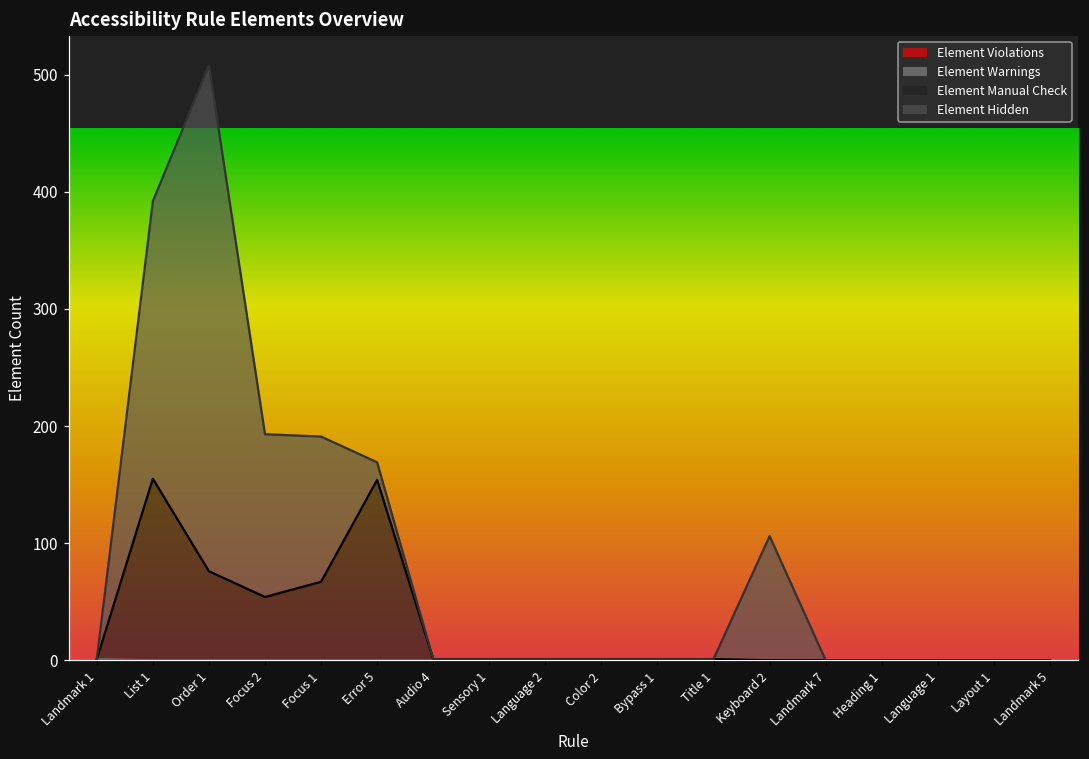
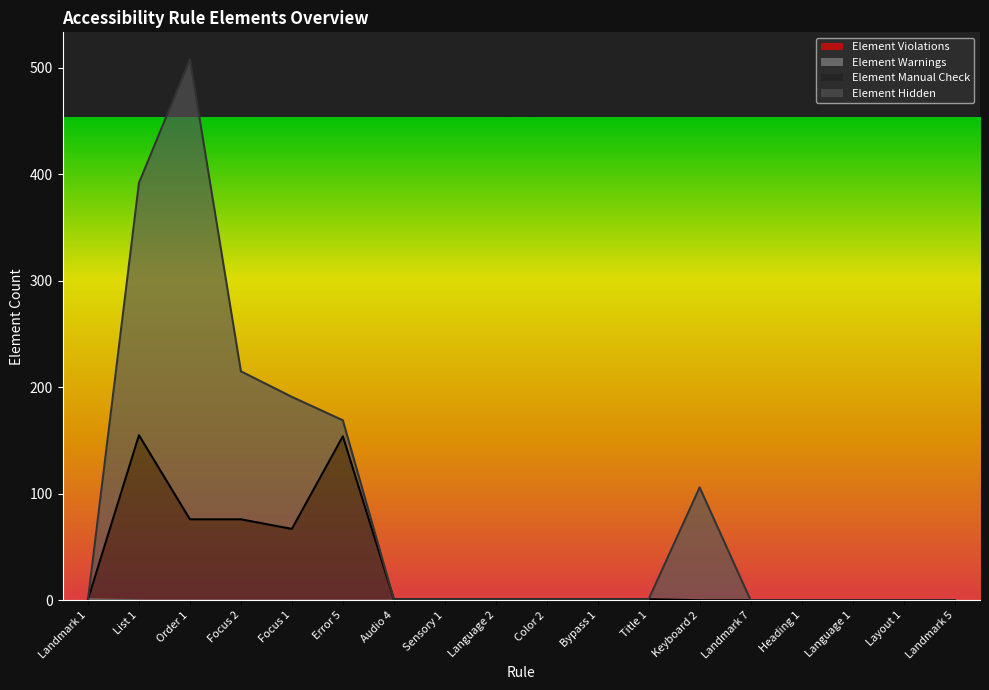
  {
    "Element Warnings": {
      "List 1": 0,
      "Order 1": 0,
      "Focus 2": 0,
      "Focus 1": 0,
      "Error 5": 0
    },
    "Element Manual Check": {
      "List 1": 155,
      "Order 1": 76,
-     "Focus 2": 54,
+     "Focus 2": 76,
      "Focus 1": 67,
      "Error 5": 154
    },
    "Element Hidden": {
      "List 1": 237,
      "Order 1": 432,
      "Focus 2": 139,
      "Focus 1": 124,
      "Error 5": 15,
      "Keyboard 2": 106
    }
  }
